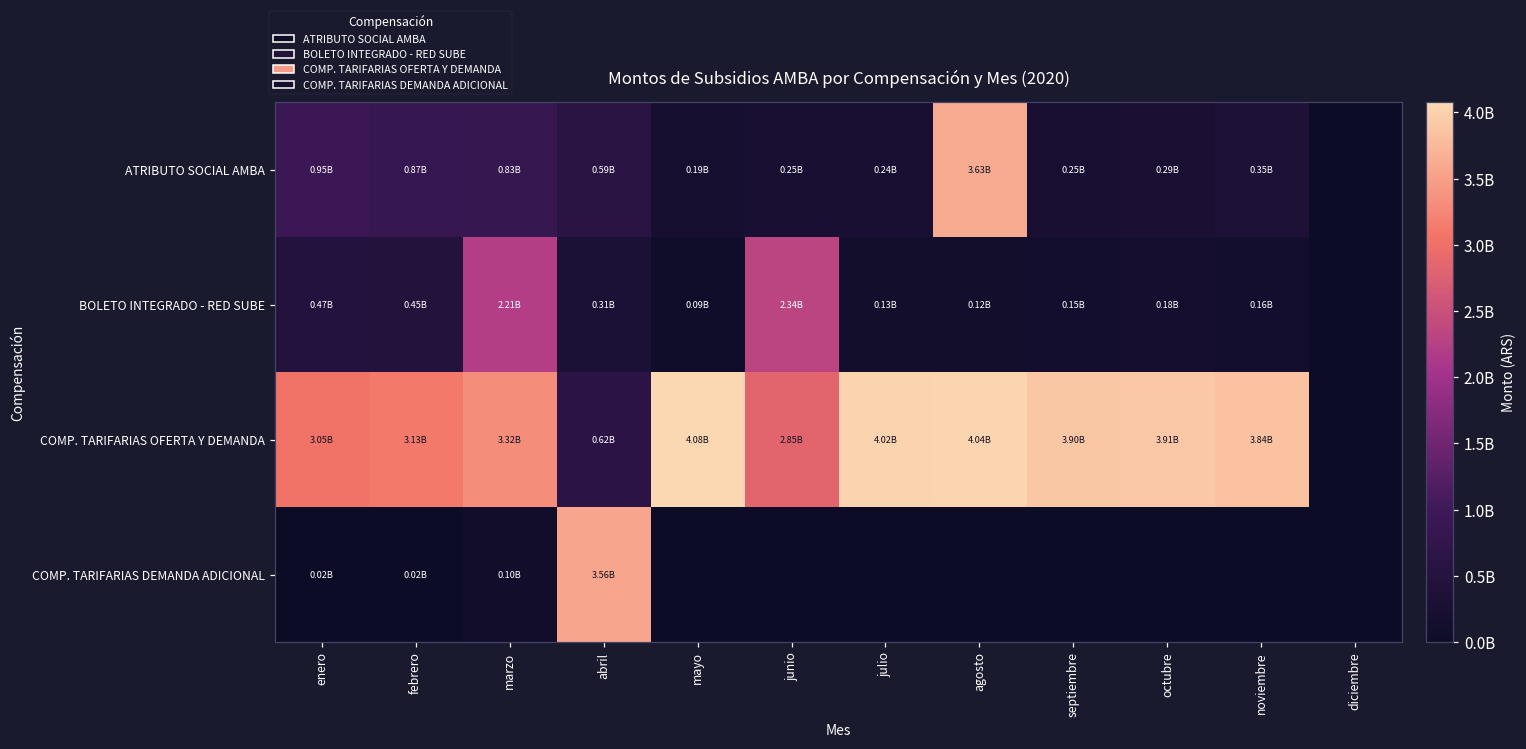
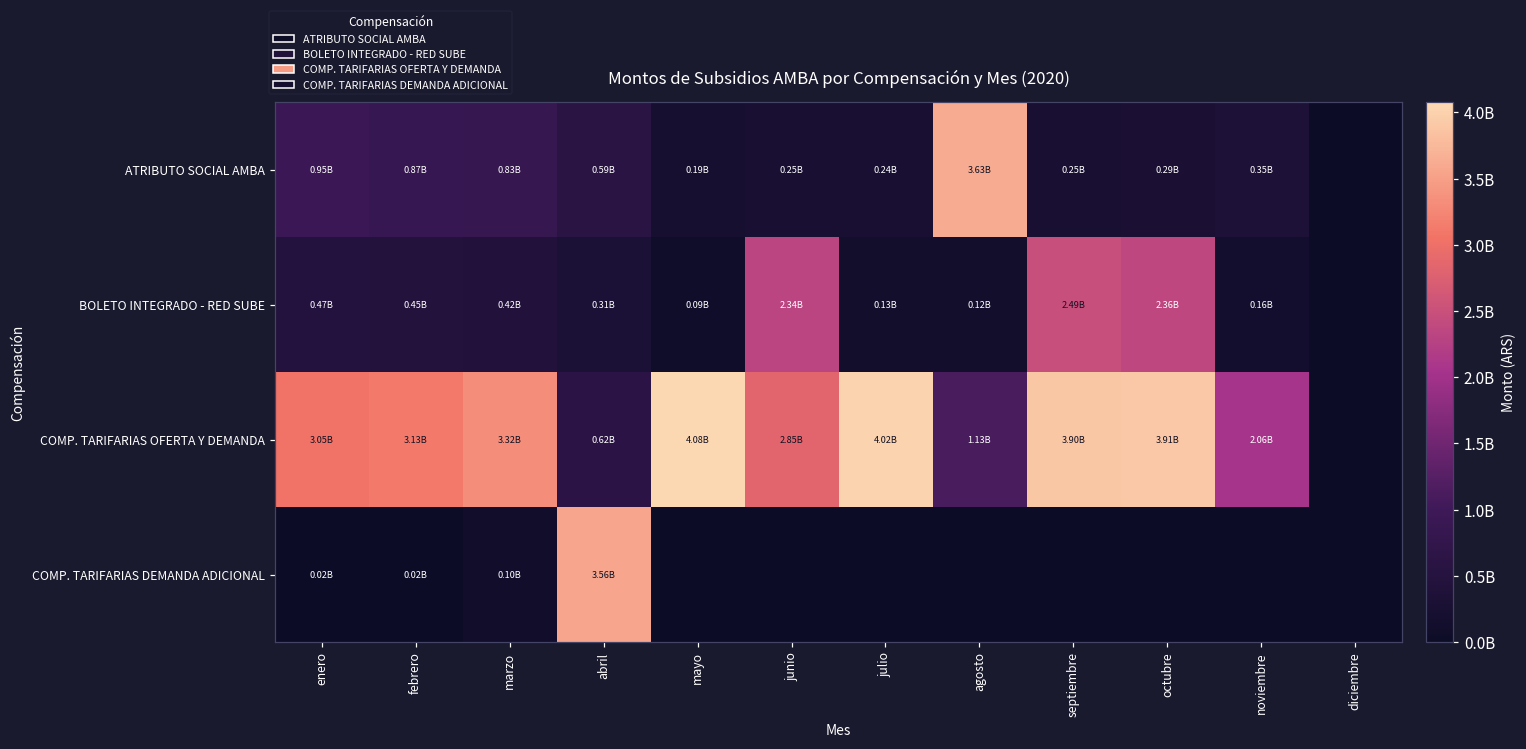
  {
    "ATRIBUTO SOCIAL AMBA": {
      "enero": "0.95B",
      "febrero": "0.87B",
      "marzo": "0.83B",
      "abril": "0.59B",
      "mayo": "0.19B",
      "junio": "0.25B",
      "julio": "0.24B",
      "agosto": "3.63B",
      "septiembre": "0.25B",
      "octubre": "0.29B",
      "noviembre": "0.35B"
    },
    "BOLETO INTEGRADO - RED SUBE": {
      "enero": "0.47B",
      "febrero": "0.45B",
-     "marzo": "2.21B",
+     "marzo": "0.42B",
      "abril": "0.31B",
      "mayo": "0.09B",
      "junio": "2.34B",
      "julio": "0.13B",
      "agosto": "0.12B",
-     "septiembre": "0.15B",
-     "octubre": "0.18B",
+     "septiembre": "2.49B",
+     "octubre": "2.36B",
      "noviembre": "0.16B"
    },
    "COMP. TARIFARIAS OFERTA Y DEMANDA": {
      "enero": "3.05B",
      "febrero": "3.13B",
      "marzo": "3.32B",
      "abril": "0.62B",
      "mayo": "4.08B",
      "junio": "2.85B",
      "julio": "4.02B",
-     "agosto": "4.04B",
+     "agosto": "1.13B",
      "septiembre": "3.90B",
      "octubre": "3.91B",
-     "noviembre": "3.84B"
+     "noviembre": "2.06B"
    },
    "COMP. TARIFARIAS DEMANDA ADICIONAL": {
      "enero": "0.02B",
      "febrero": "0.02B",
      "marzo": "0.10B",
      "abril": "3.56B"
    }
  }
